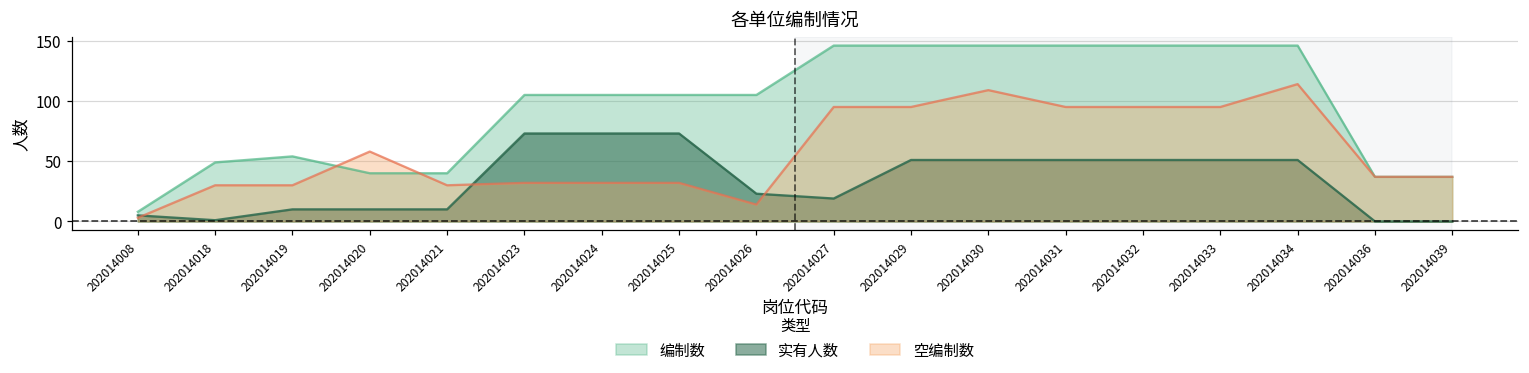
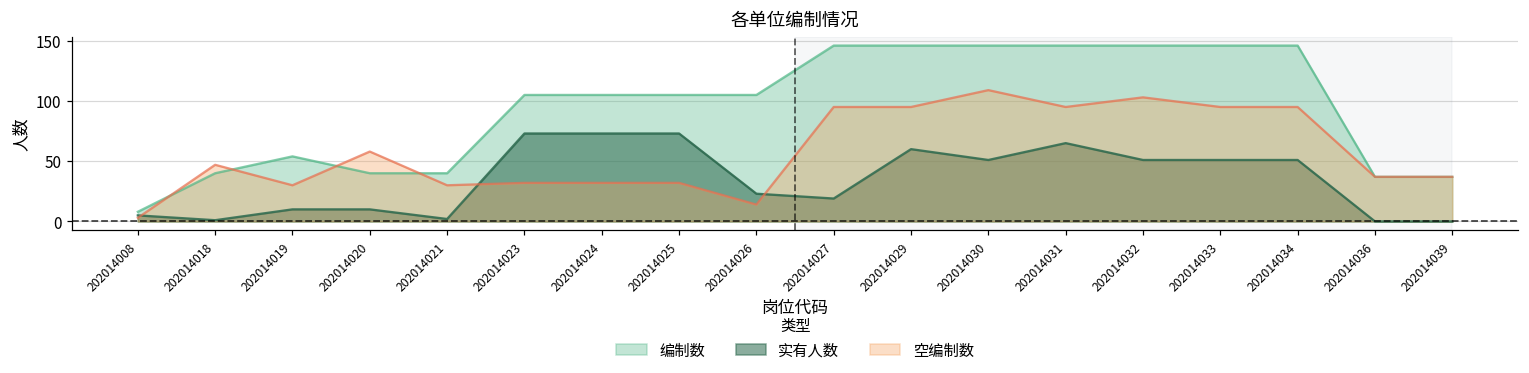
  {
    "编制数": {
      "202014008": 8,
-     "202014018": 49,
+     "202014018": 40,
      "202014019": 54,
      "202014020": 40,
      "202014021": 40,
      "202014023": 105,
      "202014024": 105,
      "202014025": 105,
      "202014026": 105,
      "202014027": 146,
      "202014029": 146,
      "202014030": 146,
      "202014031": 146,
      "202014032": 146,
      "202014033": 146,
      "202014034": 146
    },
    "实有人数": {
      "202014018": 1,
      "202014019": 10,
      "202014020": 10,
-     "202014021": 10,
+     "202014021": 2,
      "202014023": 73,
      "202014024": 73,
      "202014025": 73,
      "202014026": 23,
      "202014027": 19,
-     "202014029": 51,
+     "202014029": 60,
      "202014030": 51,
-     "202014031": 51,
+     "202014031": 65,
      "202014032": 51,
      "202014033": 51,
      "202014034": 51,
      "202014036": 0,
      "202014039": 0
    },
    "空编制数": {
-     "202014018": 30,
+     "202014018": 47,
      "202014019": 30,
      "202014020": 58,
      "202014021": 30,
      "202014023": 32,
      "202014024": 32,
      "202014025": 32,
      "202014026": 14,
      "202014027": 95,
      "202014029": 95,
      "202014030": 109,
      "202014031": 95,
-     "202014032": 95,
+     "202014032": 103,
      "202014033": 95,
-     "202014034": 114
+     "202014034": 95
    }
  }
